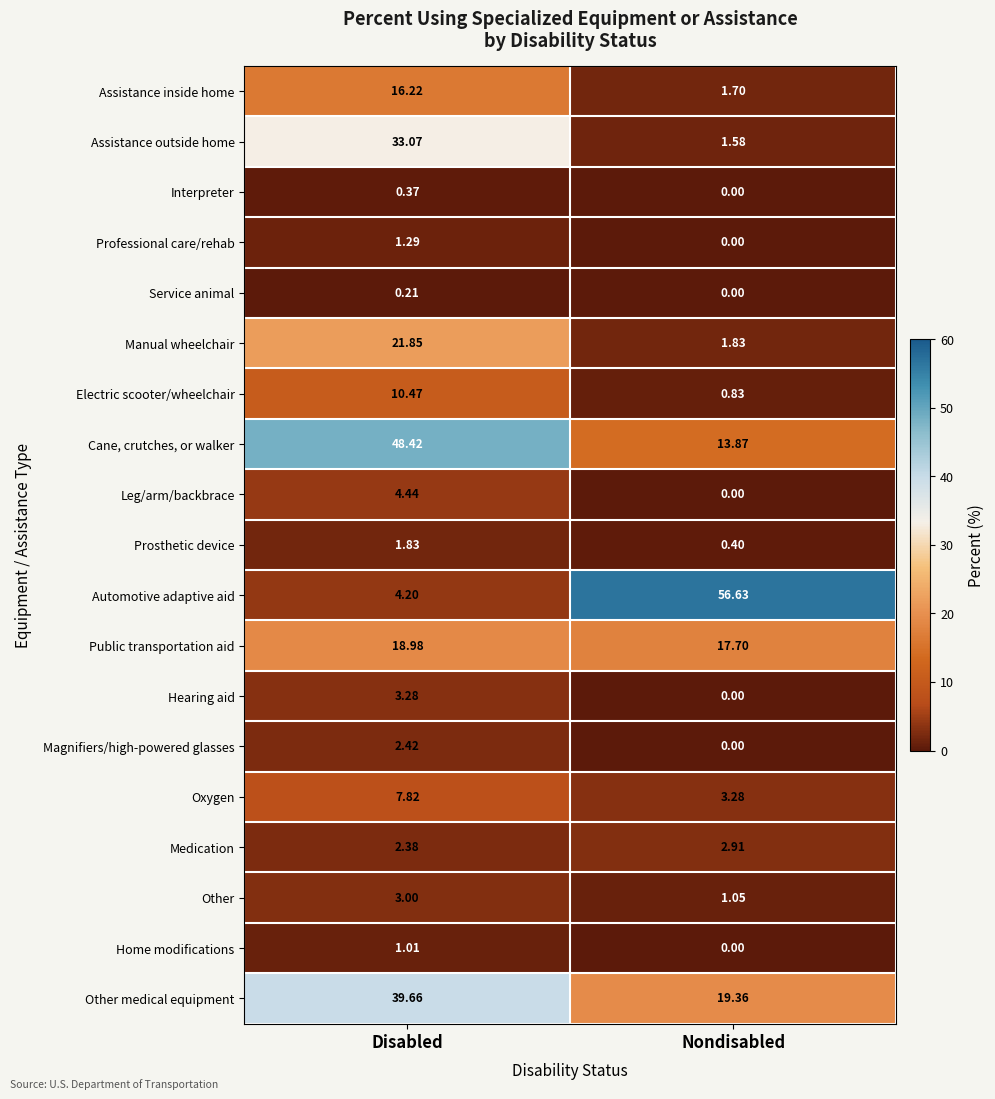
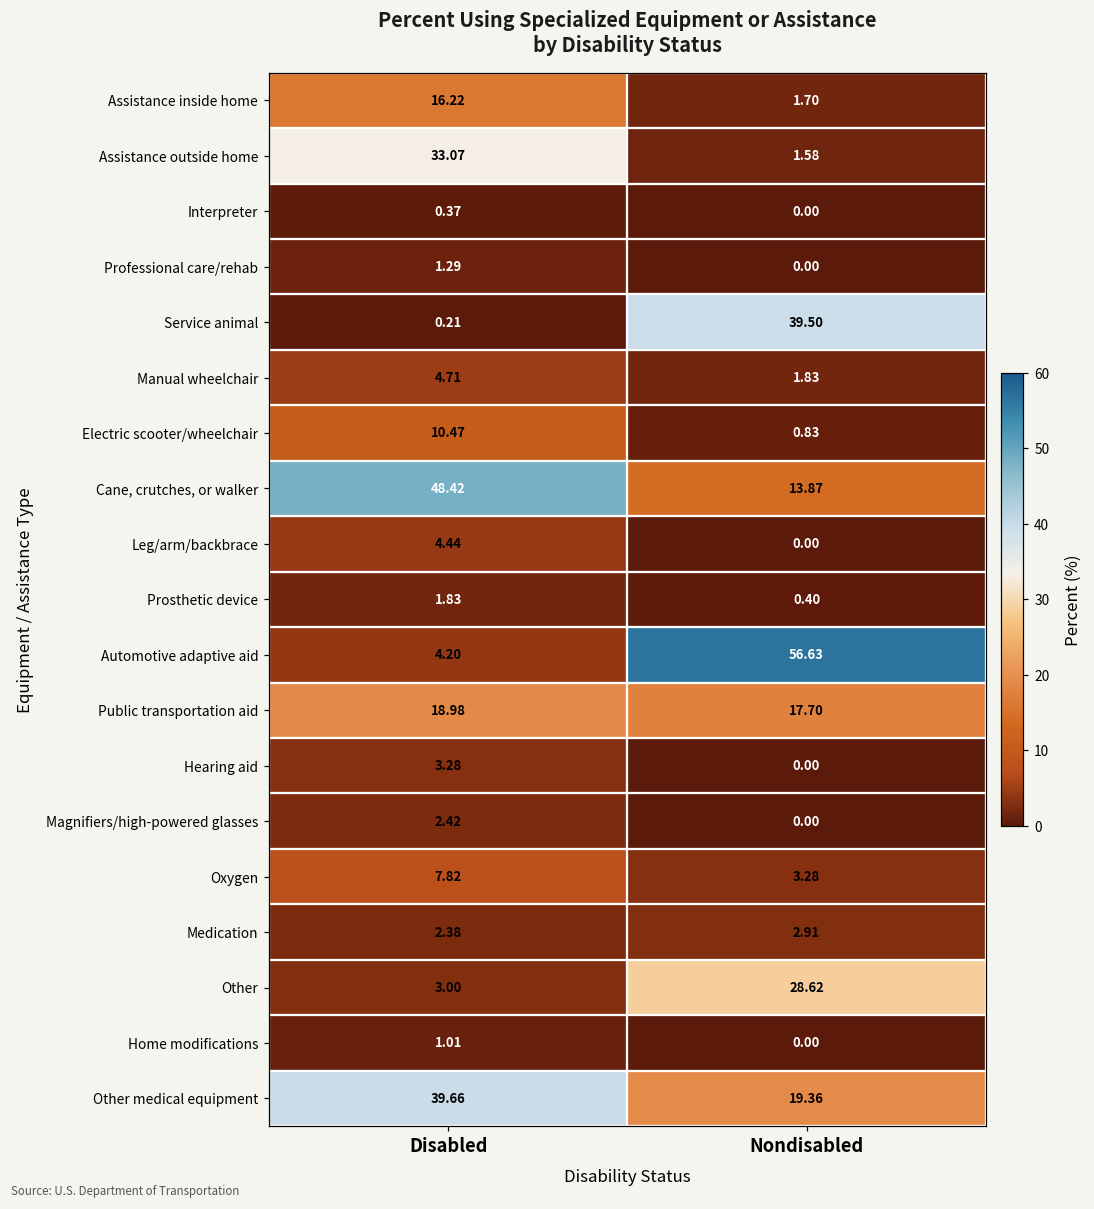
  {
    "Assistance inside home": {
      "Disabled": 16.22,
      "Nondisabled": 1.70
    },
    "Assistance outside home": {
      "Disabled": 33.07,
      "Nondisabled": 1.58
    },
    "Interpreter": {
      "Disabled": 0.37,
      "Nondisabled": 0.00
    },
    "Professional care/rehab": {
      "Disabled": 1.29,
      "Nondisabled": 0.00
    },
    "Service animal": {
      "Disabled": 0.21,
-     "Nondisabled": 0.00
+     "Nondisabled": 39.50
    },
    "Manual wheelchair": {
-     "Disabled": 21.85,
+     "Disabled": 4.71,
      "Nondisabled": 1.83
    },
    "Electric scooter/wheelchair": {
      "Disabled": 10.47,
      "Nondisabled": 0.83
    },
    "Cane, crutches, or walker": {
      "Disabled": 48.42,
      "Nondisabled": 13.87
    },
    "Leg/arm/backbrace": {
      "Disabled": 4.44,
      "Nondisabled": 0.00
    },
    "Prosthetic device": {
      "Disabled": 1.83,
      "Nondisabled": 0.40
    },
    "Automotive adaptive aid": {
      "Disabled": 4.20,
      "Nondisabled": 56.63
    },
    "Public transportation aid": {
      "Disabled": 18.98,
      "Nondisabled": 17.70
    },
    "Hearing aid": {
      "Disabled": 3.28,
      "Nondisabled": 0.00
    },
    "Magnifiers/high-powered glasses": {
      "Disabled": 2.42,
      "Nondisabled": 0.00
    },
    "Oxygen": {
      "Disabled": 7.82,
      "Nondisabled": 3.28
    },
    "Medication": {
      "Disabled": 2.38,
      "Nondisabled": 2.91
    },
    "Other": {
      "Disabled": 3.00,
-     "Nondisabled": 1.05
+     "Nondisabled": 28.62
    },
    "Home modifications": {
      "Disabled": 1.01,
      "Nondisabled": 0.00
    },
    "Other medical equipment": {
      "Disabled": 39.66,
      "Nondisabled": 19.36
    }
  }
